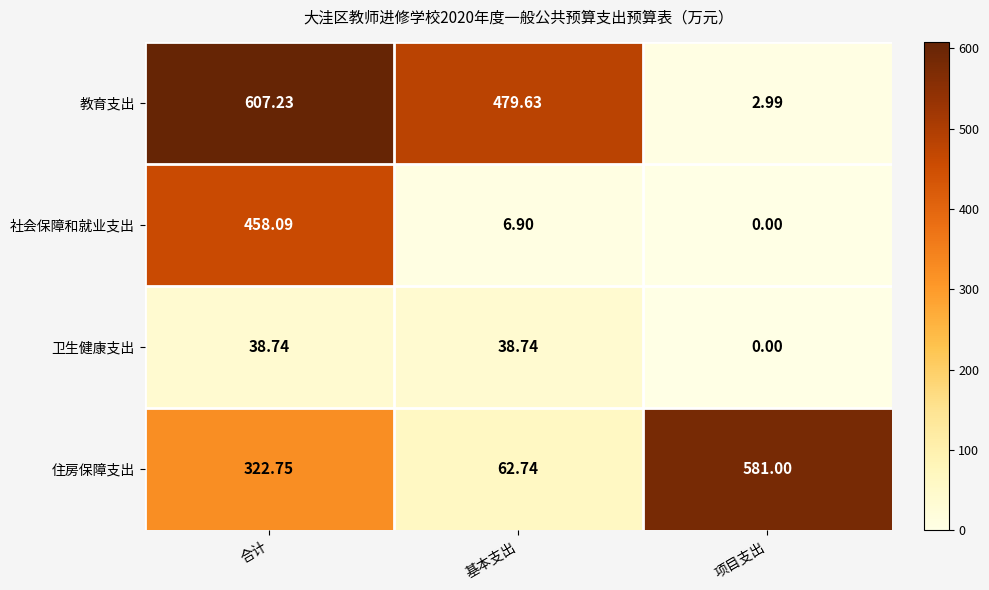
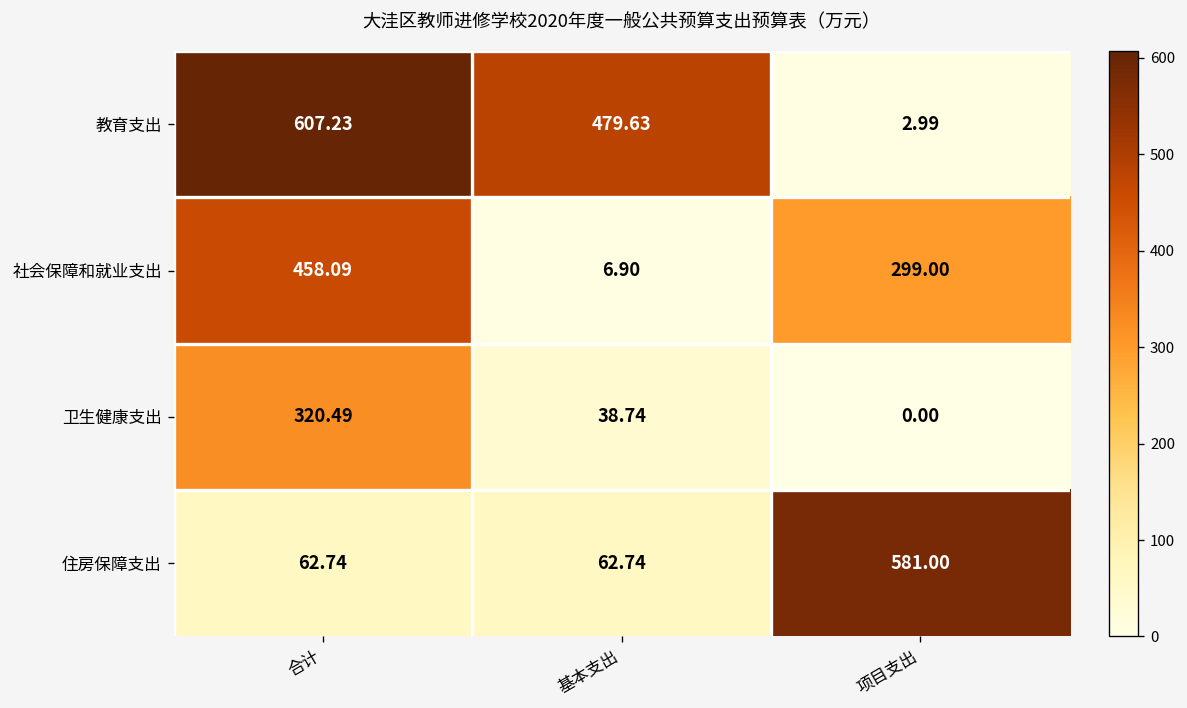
  {
    "教育支出": {
      "合计": 607.23,
      "基本支出": 479.63,
      "项目支出": 2.99
    },
    "社会保障和就业支出": {
      "合计": 458.09,
      "基本支出": 6.90,
-     "项目支出": 0.00
+     "项目支出": 299.00
    },
    "卫生健康支出": {
-     "合计": 38.74,
+     "合计": 320.49,
      "基本支出": 38.74,
      "项目支出": 0.00
    },
    "住房保障支出": {
-     "合计": 322.75,
+     "合计": 62.74,
      "基本支出": 62.74,
      "项目支出": 581.00
    }
  }
